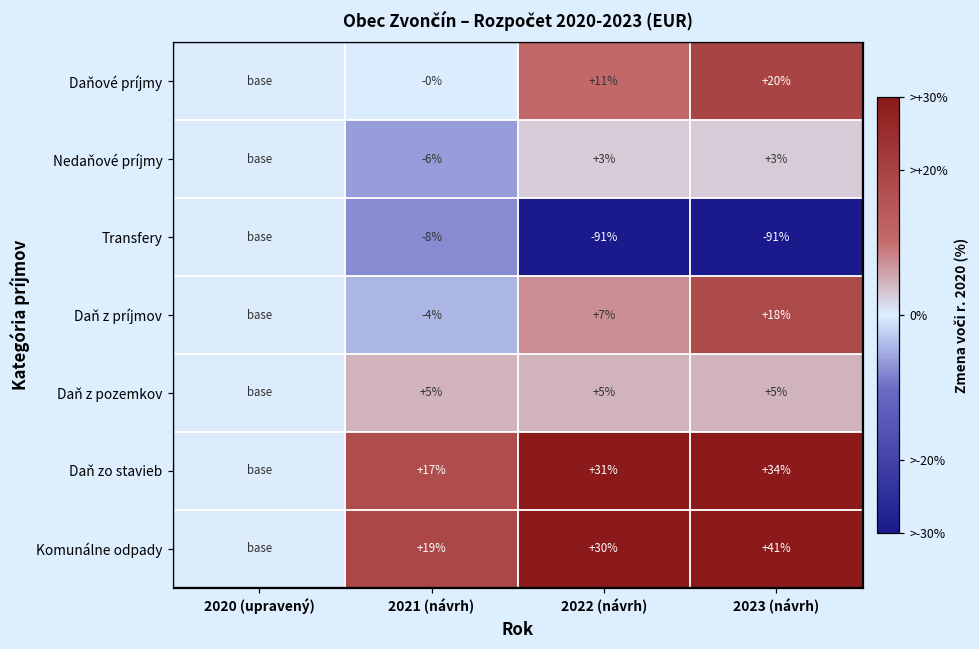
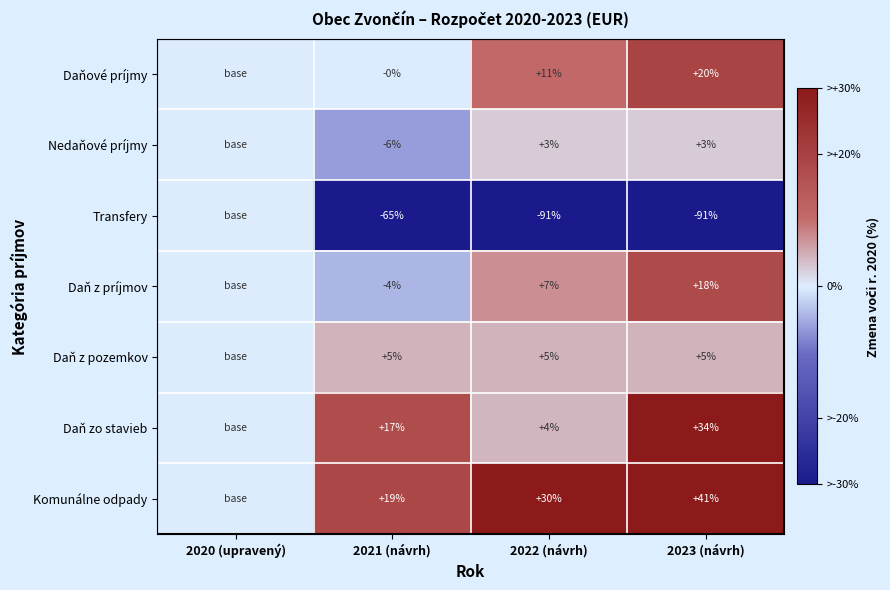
  {
    "Daňové príjmy": {
      "2021 (návrh)": "-0%",
      "2022 (návrh)": "+11%",
      "2023 (návrh)": "+20%"
    },
    "Nedaňové príjmy": {
      "2021 (návrh)": "-6%",
      "2022 (návrh)": "+3%",
      "2023 (návrh)": "+3%"
    },
    "Transfery": {
-     "2021 (návrh)": "-8%",
+     "2021 (návrh)": "-65%",
      "2022 (návrh)": "-91%",
      "2023 (návrh)": "-91%"
    },
    "Daň z príjmov": {
      "2021 (návrh)": "-4%",
      "2022 (návrh)": "+7%",
      "2023 (návrh)": "+18%"
    },
    "Daň z pozemkov": {
      "2021 (návrh)": "+5%",
      "2022 (návrh)": "+5%",
      "2023 (návrh)": "+5%"
    },
    "Daň zo stavieb": {
      "2021 (návrh)": "+17%",
-     "2022 (návrh)": "+31%",
+     "2022 (návrh)": "+4%",
      "2023 (návrh)": "+34%"
    },
    "Komunálne odpady": {
      "2021 (návrh)": "+19%",
      "2022 (návrh)": "+30%",
      "2023 (návrh)": "+41%"
    }
  }
